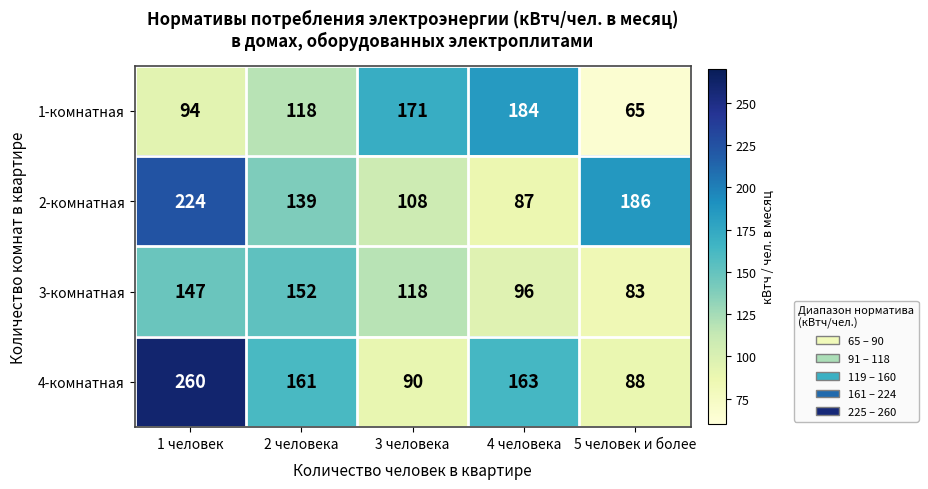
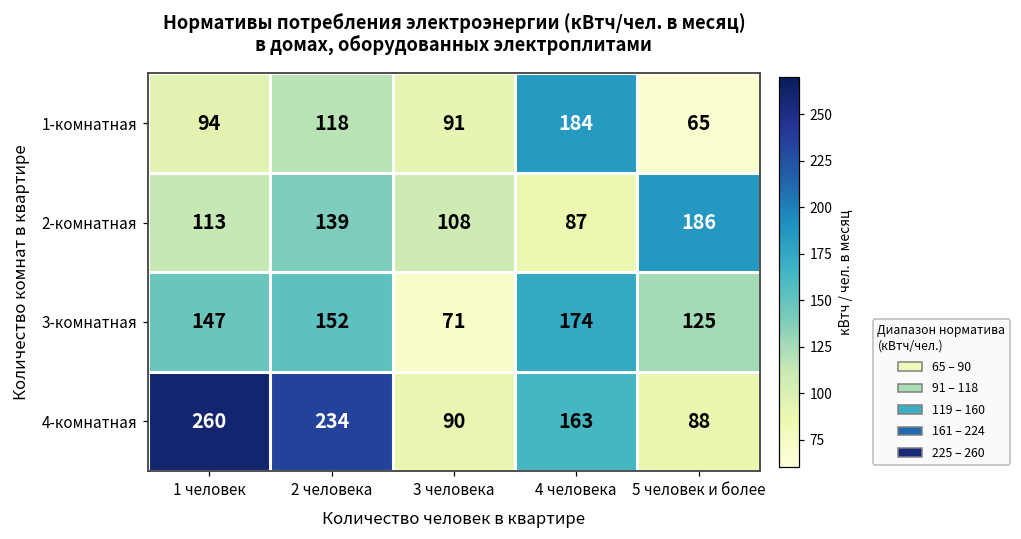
  {
    "1-комнатная": {
      "1 человек": 94,
      "2 человека": 118,
-     "3 человека": 171,
+     "3 человека": 91,
      "4 человека": 184,
      "5 человек и более": 65
    },
    "2-комнатная": {
-     "1 человек": 224,
+     "1 человек": 113,
      "2 человека": 139,
      "3 человека": 108,
      "4 человека": 87,
      "5 человек и более": 186
    },
    "3-комнатная": {
      "1 человек": 147,
      "2 человека": 152,
-     "3 человека": 118,
-     "4 человека": 96,
-     "5 человек и более": 83
+     "3 человека": 71,
+     "4 человека": 174,
+     "5 человек и более": 125
    },
    "4-комнатная": {
      "1 человек": 260,
-     "2 человека": 161,
+     "2 человека": 234,
      "3 человека": 90,
      "4 человека": 163,
      "5 человек и более": 88
    }
  }
